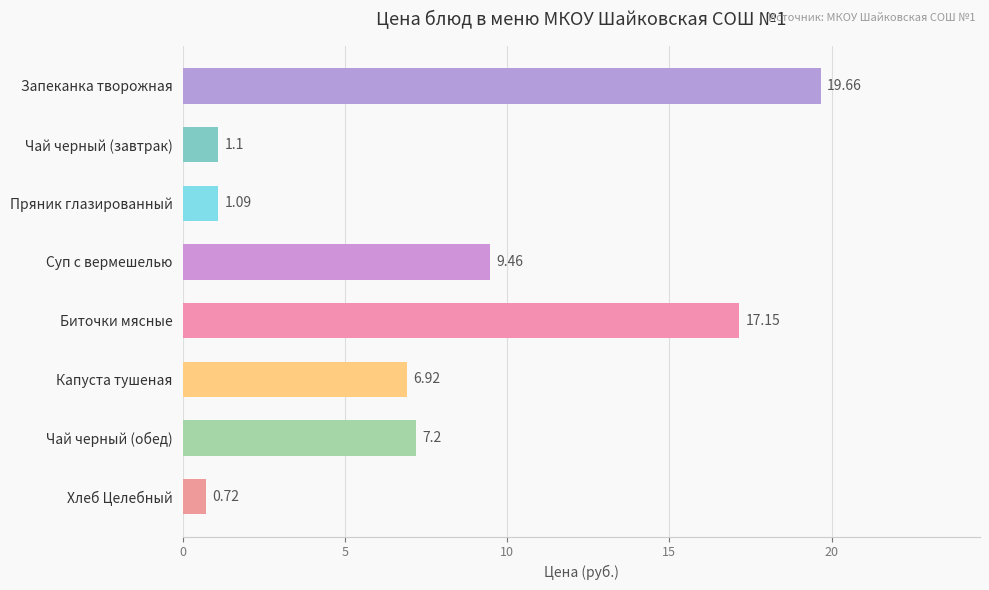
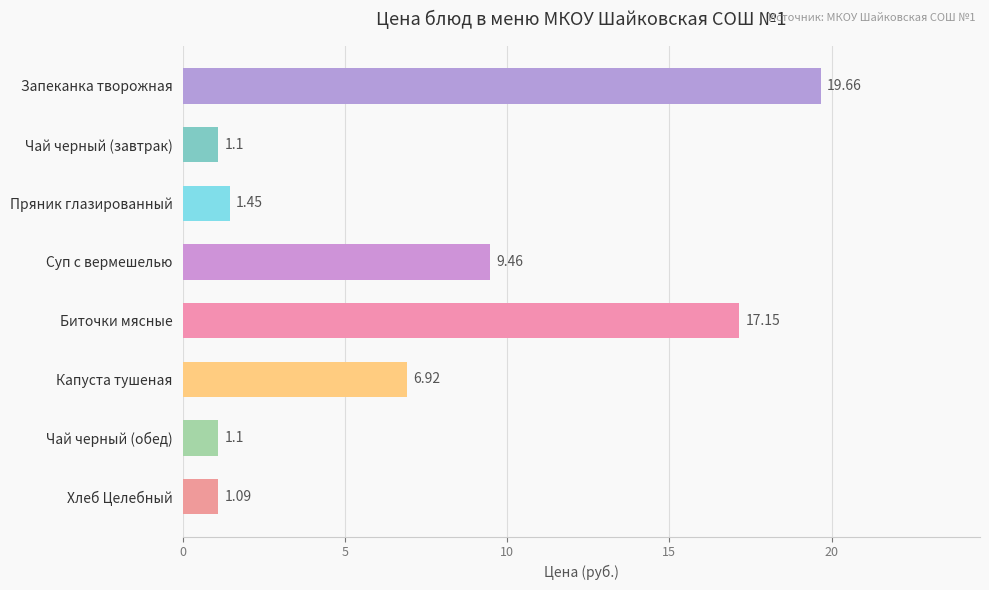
  {
    "Запеканка творожная": 19.66,
    "Чай черный (завтрак)": 1.1,
-   "Пряник глазированный": 1.09,
+   "Пряник глазированный": 1.45,
    "Суп с вермешелью": 9.46,
    "Биточки мясные": 17.15,
    "Капуста тушеная": 6.92,
-   "Чай черный (обед)": 7.2,
-   "Хлеб Целебный": 0.72
+   "Чай черный (обед)": 1.1,
+   "Хлеб Целебный": 1.09
  }
